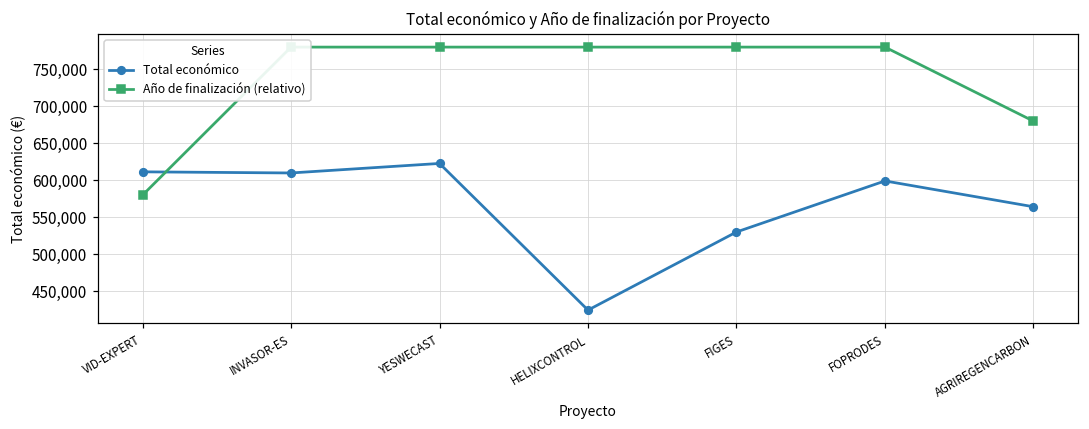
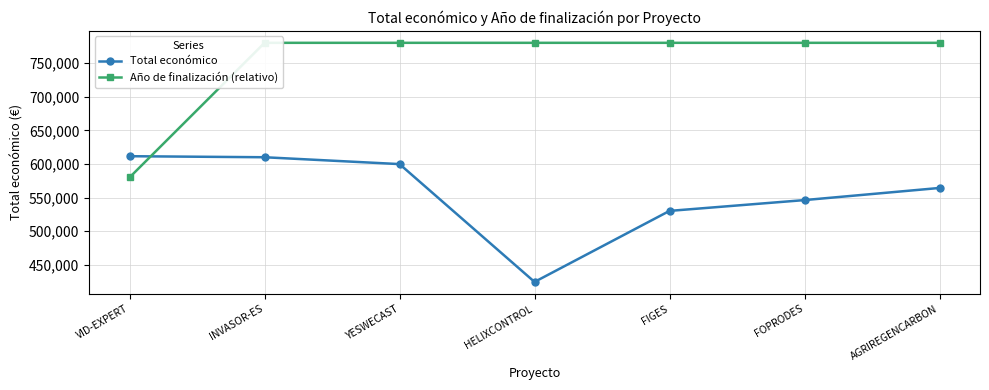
  {
    "Total económico": {
      "VID-EXPERT": "610,000",
      "INVASOR-ES": "610,000",
-     "YESWECAST": "620,000",
+     "YESWECAST": "600,000",
      "HELIXCONTROL": "420,000",
      "FIGES": "530,000",
-     "FOPRODES": "600,000",
+     "FOPRODES": "550,000",
      "AGRIREGENCARBON": "560,000"
    },
    "Año de finalización (relativo)": {
      "VID-EXPERT": "580,000",
      "YESWECAST": "780,000",
      "HELIXCONTROL": "780,000",
      "FIGES": "780,000",
      "FOPRODES": "780,000",
-     "AGRIREGENCARBON": "680,000"
+     "AGRIREGENCARBON": "780,000"
    }
  }
